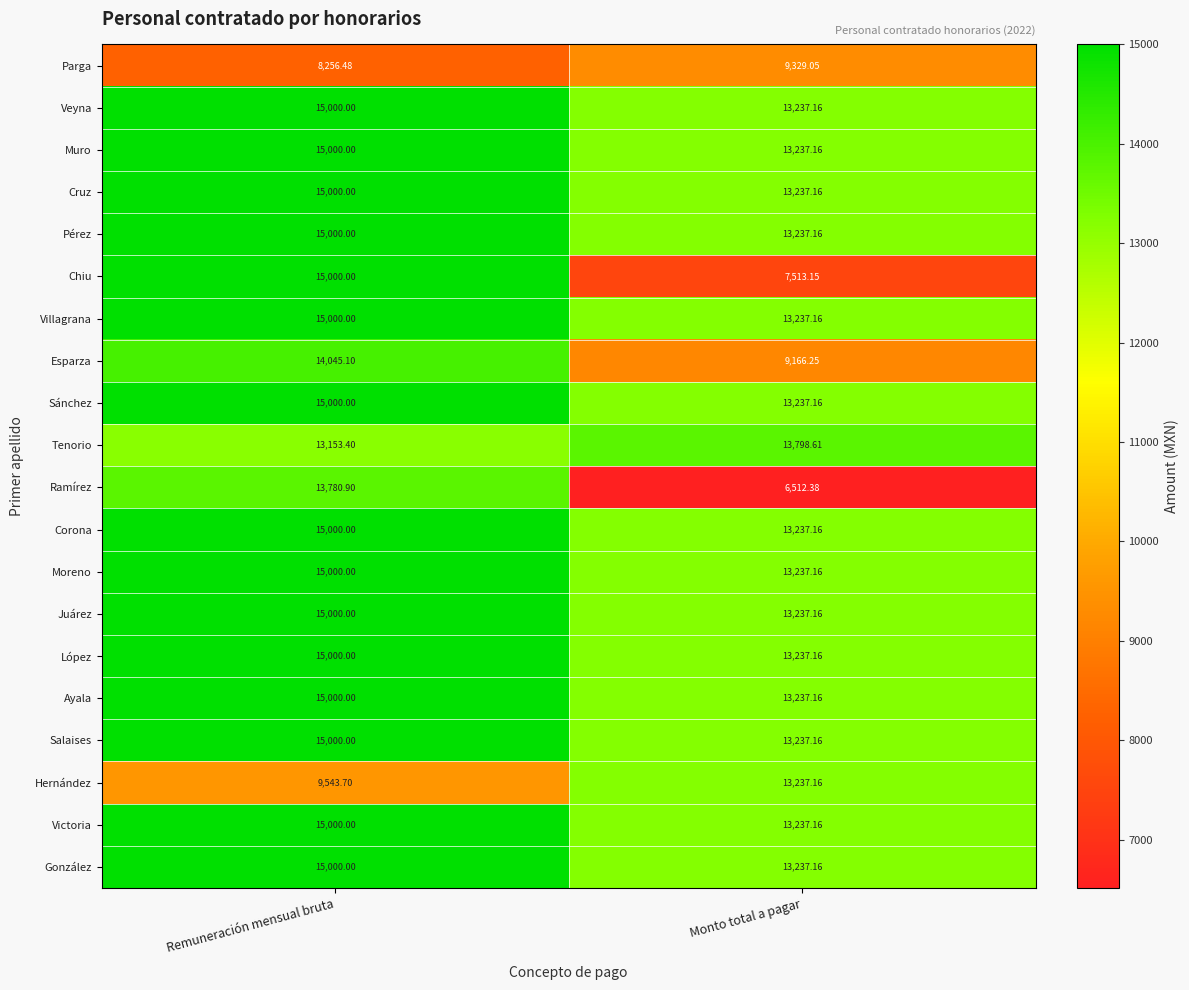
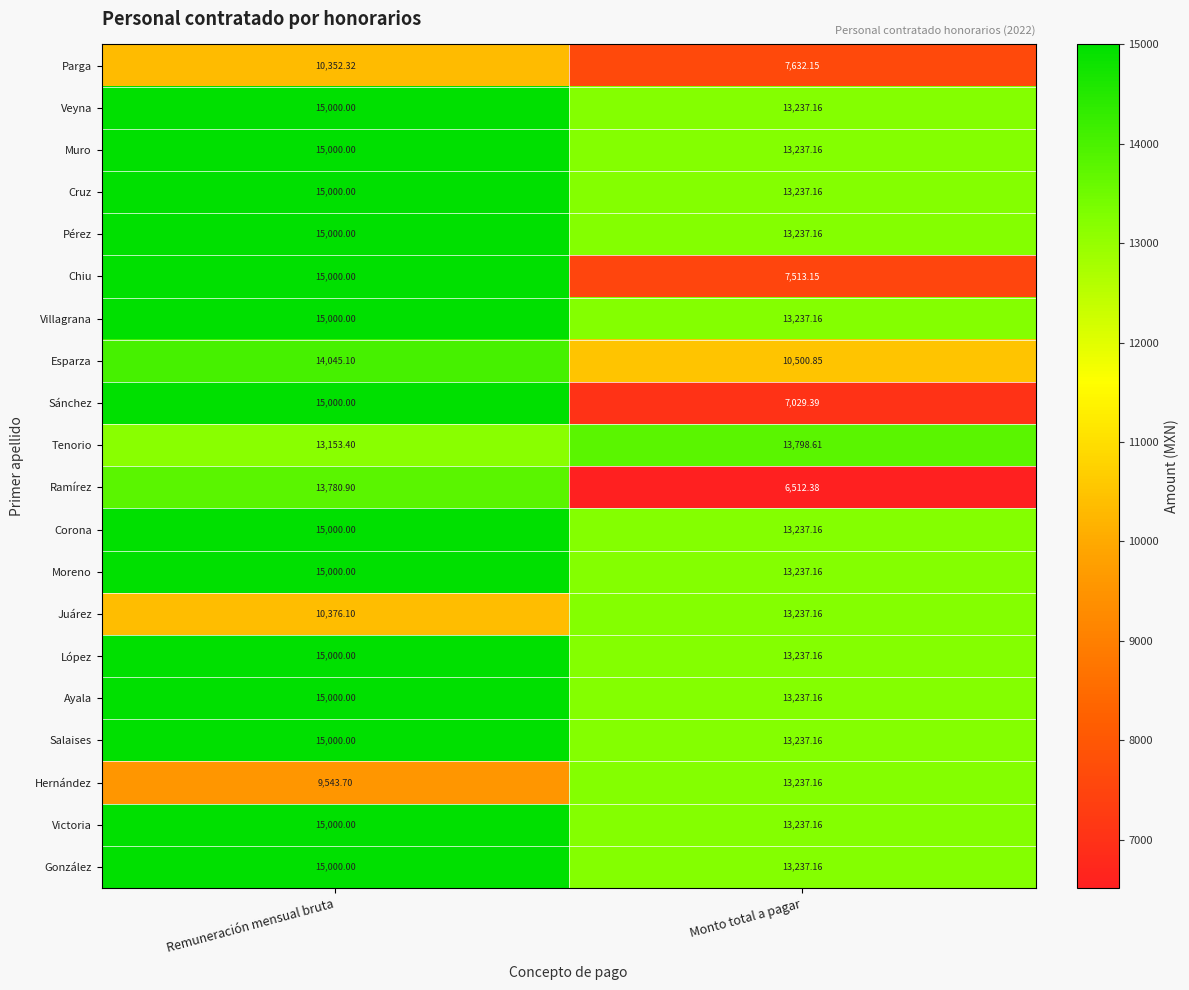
  {
    "Parga": {
-     "Remuneración mensual bruta": "8,256.48",
-     "Monto total a pagar": "9,329.05"
+     "Remuneración mensual bruta": "10,352.32",
+     "Monto total a pagar": "7,632.15"
    },
    "Veyna": {
      "Remuneración mensual bruta": "15,000.00",
      "Monto total a pagar": "13,237.16"
    },
    "Muro": {
      "Remuneración mensual bruta": "15,000.00",
      "Monto total a pagar": "13,237.16"
    },
    "Cruz": {
      "Remuneración mensual bruta": "15,000.00",
      "Monto total a pagar": "13,237.16"
    },
    "Pérez": {
      "Remuneración mensual bruta": "15,000.00",
      "Monto total a pagar": "13,237.16"
    },
    "Chiu": {
      "Remuneración mensual bruta": "15,000.00",
      "Monto total a pagar": "7,513.15"
    },
    "Villagrana": {
      "Remuneración mensual bruta": "15,000.00",
      "Monto total a pagar": "13,237.16"
    },
    "Esparza": {
      "Remuneración mensual bruta": "14,045.10",
-     "Monto total a pagar": "9,166.25"
+     "Monto total a pagar": "10,500.85"
    },
    "Sánchez": {
      "Remuneración mensual bruta": "15,000.00",
-     "Monto total a pagar": "13,237.16"
+     "Monto total a pagar": "7,029.39"
    },
    "Tenorio": {
      "Remuneración mensual bruta": "13,153.40",
      "Monto total a pagar": "13,798.61"
    },
    "Ramírez": {
      "Remuneración mensual bruta": "13,780.90",
      "Monto total a pagar": "6,512.38"
    },
    "Corona": {
      "Remuneración mensual bruta": "15,000.00",
      "Monto total a pagar": "13,237.16"
    },
    "Moreno": {
      "Remuneración mensual bruta": "15,000.00",
      "Monto total a pagar": "13,237.16"
    },
    "Juárez": {
-     "Remuneración mensual bruta": "15,000.00",
+     "Remuneración mensual bruta": "10,376.10",
      "Monto total a pagar": "13,237.16"
    },
    "López": {
      "Remuneración mensual bruta": "15,000.00",
      "Monto total a pagar": "13,237.16"
    },
    "Ayala": {
      "Remuneración mensual bruta": "15,000.00",
      "Monto total a pagar": "13,237.16"
    },
    "Salaises": {
      "Remuneración mensual bruta": "15,000.00",
      "Monto total a pagar": "13,237.16"
    },
    "Hernández": {
      "Remuneración mensual bruta": "9,543.70",
      "Monto total a pagar": "13,237.16"
    },
    "Victoria": {
      "Remuneración mensual bruta": "15,000.00",
      "Monto total a pagar": "13,237.16"
    },
    "González": {
      "Remuneración mensual bruta": "15,000.00",
      "Monto total a pagar": "13,237.16"
    }
  }
